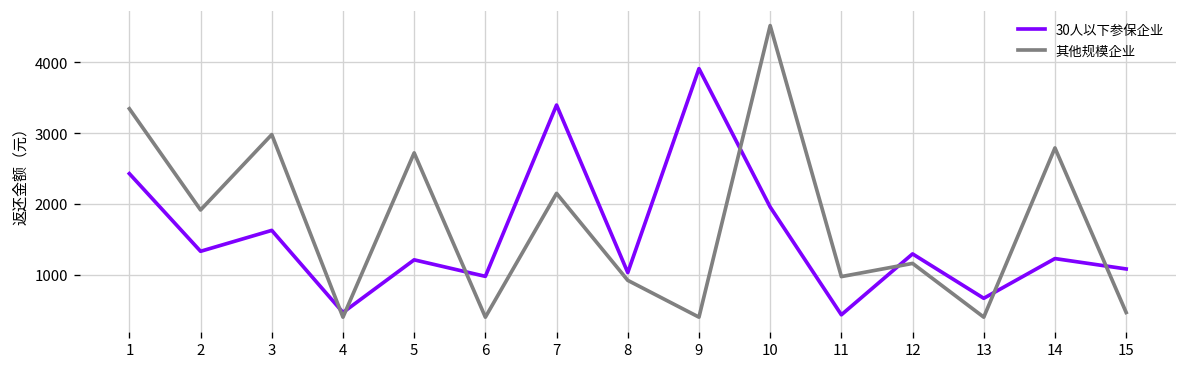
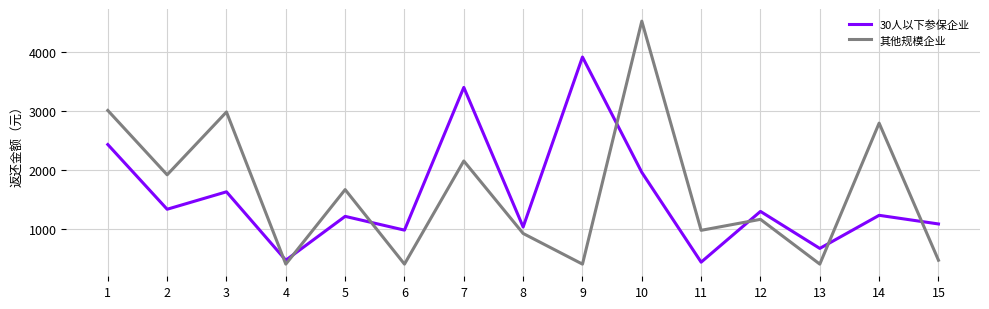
  {
    "30人以下参保企业": {
      "1": 2400,
      "2": 1300,
      "3": 1600,
      "4": 500,
      "5": 1200,
      "6": 1000,
      "7": 3400,
      "8": 1000,
      "9": 3900,
      "10": 2000,
      "11": 400,
      "12": 1300,
      "13": 700,
      "14": 1200,
      "15": 1100
    },
    "其他规模企业": {
-     "1": 3300,
+     "1": 3000,
      "2": 1900,
      "3": 3000,
      "4": 400,
-     "5": 2700,
+     "5": 1700,
      "6": 400,
      "7": 2100,
      "8": 900,
      "9": 400,
      "10": 4500,
      "11": 1000,
      "12": 1200,
      "13": 400,
      "14": 2800,
      "15": 500
    }
  }
